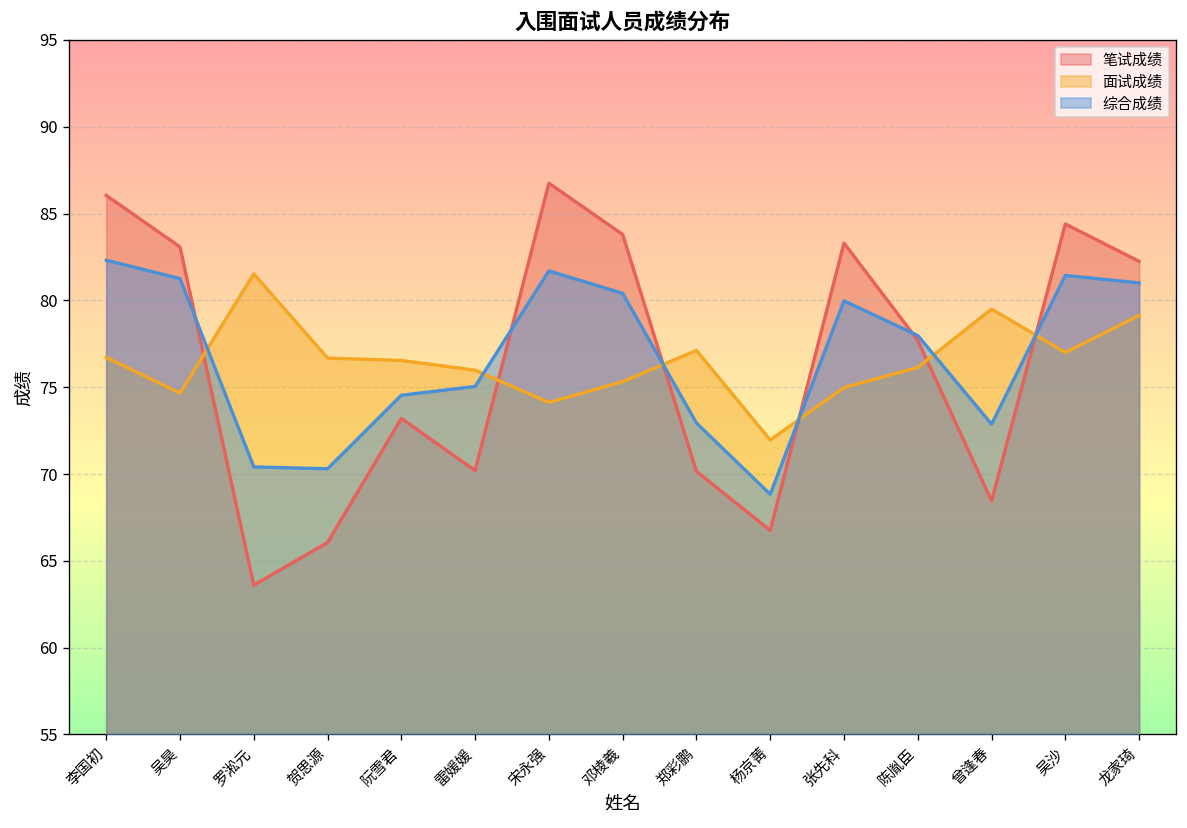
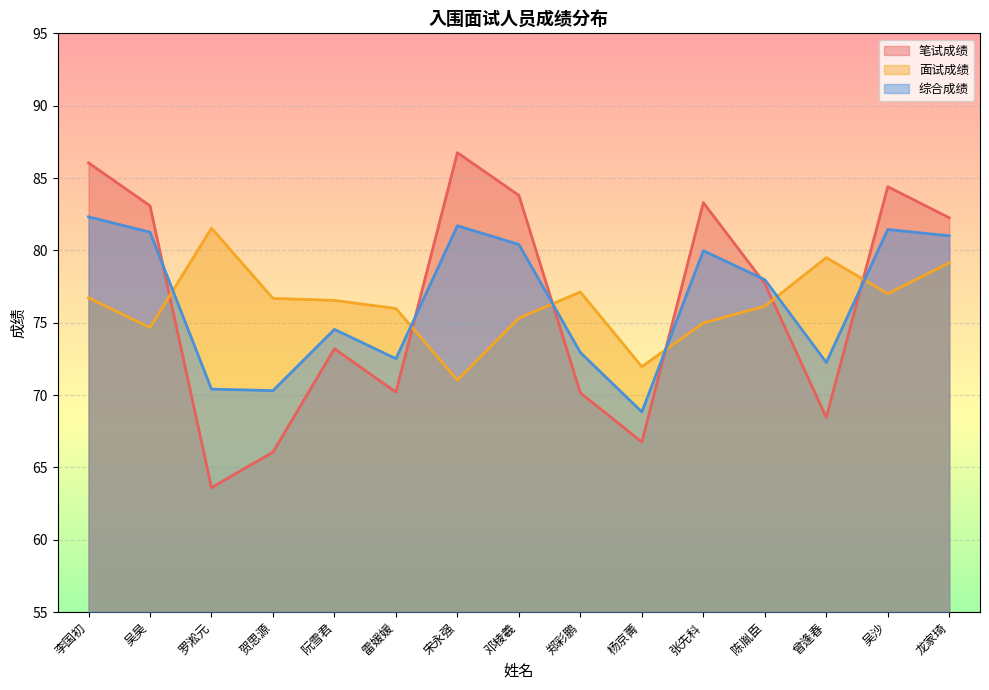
  {
    "笔试成绩": {
      "李国初": 86.1,
      "吴昊": 83.1,
      "罗淞元": 63.6,
      "贺思源": 66.1,
      "阮雪君": 73.2,
      "雷媛媛": 70.2,
      "宋永强": 86.8,
      "邓棱羲": 83.8,
      "郑彩鹏": 70.2,
      "杨京菁": 66.8,
      "张先科": 83.3,
      "陈胤臣": 77.7,
      "曾逢春": 68.5,
      "吴沙": 84.4,
      "龙家琦": 82.3
    },
    "面试成绩": {
      "李国初": 76.7,
      "吴昊": 74.7,
      "罗淞元": 81.5,
      "贺思源": 76.7,
      "阮雪君": 76.5,
      "雷媛媛": 76.0,
-     "宋永强": 74.1,
+     "宋永强": 71.0,
      "邓棱羲": 75.3,
      "郑彩鹏": 77.1,
      "杨京菁": 72.0,
      "张先科": 75.0,
      "陈胤臣": 76.1,
      "曾逢春": 79.5,
      "吴沙": 77.0,
      "龙家琦": 79.1
    },
    "综合成绩": {
      "李国初": 82.3,
      "吴昊": 81.3,
      "罗淞元": 70.4,
      "贺思源": 70.3,
      "阮雪君": 74.5,
-     "雷媛媛": 75.0,
+     "雷媛媛": 72.5,
      "宋永强": 81.7,
      "邓棱羲": 80.4,
      "郑彩鹏": 72.9,
      "杨京菁": 68.8,
      "张先科": 80.0,
      "陈胤臣": 78.0,
-     "曾逢春": 72.9,
+     "曾逢春": 72.3,
      "吴沙": 81.4,
      "龙家琦": 81.0
    }
  }
